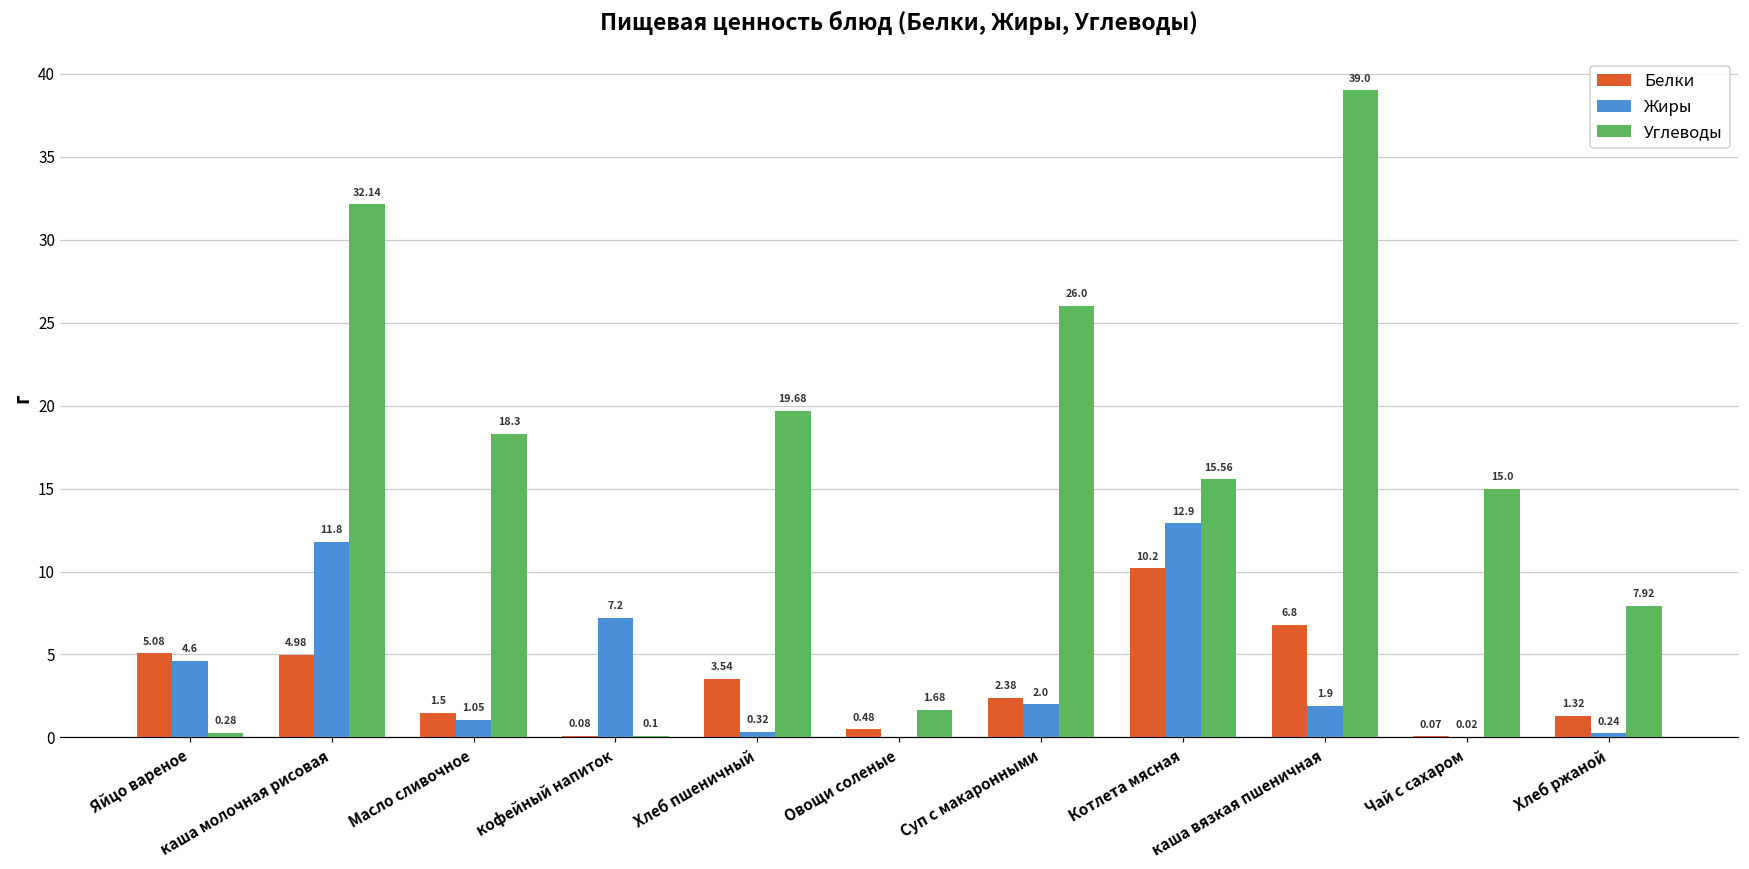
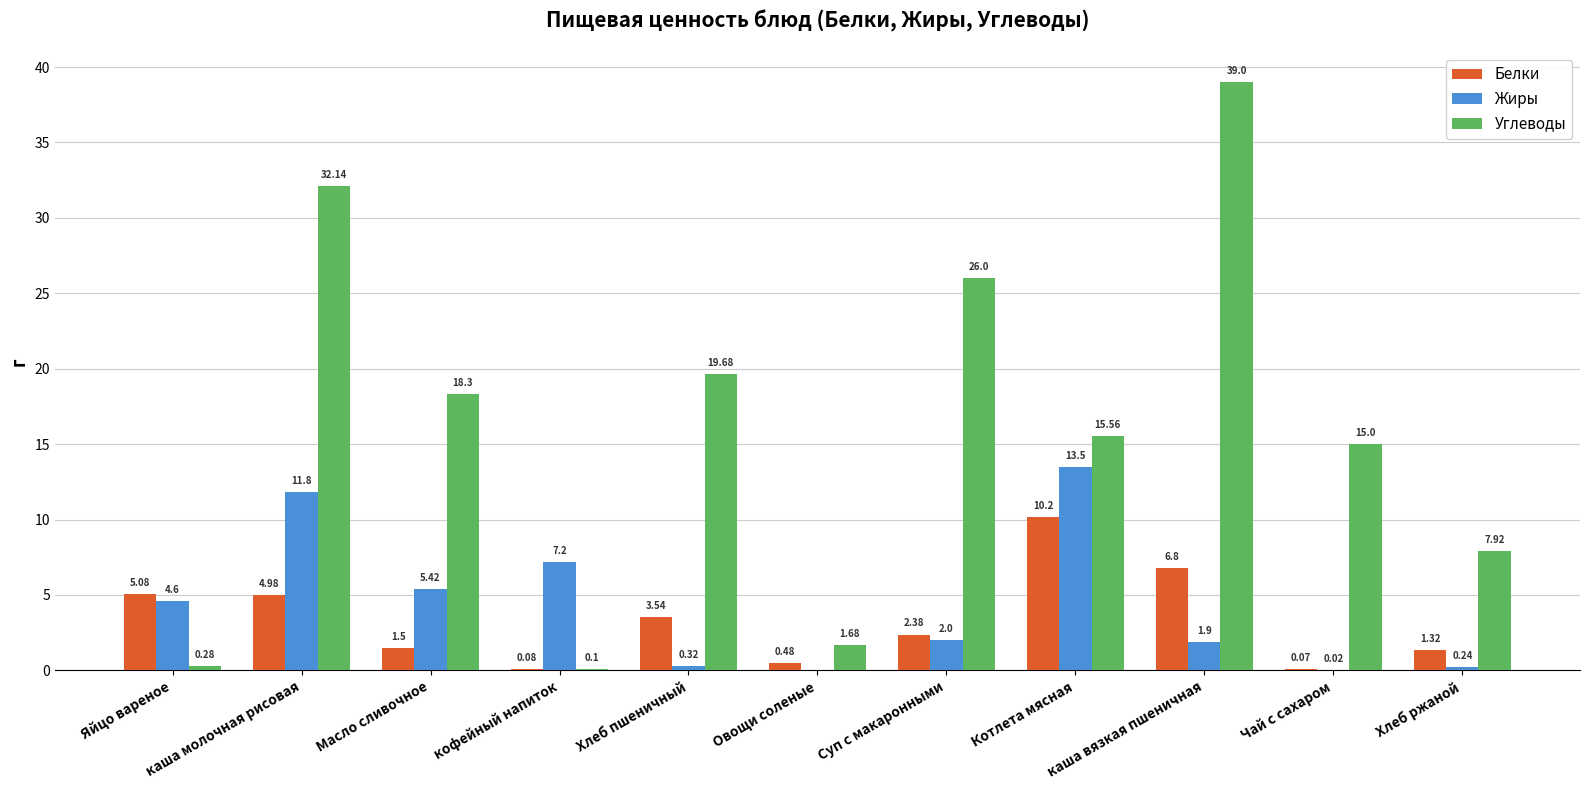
  {
    "Белки": {
      "Яйцо вареное": 5.08,
      "каша молочная рисовая": 4.98,
      "Масло сливочное": 1.5,
      "кофейный напиток": 0.08,
      "Хлеб пшеничный": 3.54,
      "Овощи соленые": 0.48,
      "Суп с макаронными": 2.38,
      "Котлета мясная": 10.2,
      "каша вязкая пшеничная": 6.8,
      "Чай с сахаром": 0.07,
      "Хлеб ржаной": 1.32
    },
    "Жиры": {
      "Яйцо вареное": 4.6,
      "каша молочная рисовая": 11.8,
-     "Масло сливочное": 1.05,
+     "Масло сливочное": 5.42,
      "кофейный напиток": 7.2,
      "Хлеб пшеничный": 0.32,
      "Суп с макаронными": 2.0,
-     "Котлета мясная": 12.9,
+     "Котлета мясная": 13.5,
      "каша вязкая пшеничная": 1.9,
      "Чай с сахаром": 0.02,
      "Хлеб ржаной": 0.24
    },
    "Углеводы": {
      "Яйцо вареное": 0.28,
      "каша молочная рисовая": 32.14,
      "Масло сливочное": 18.3,
      "кофейный напиток": 0.1,
      "Хлеб пшеничный": 19.68,
      "Овощи соленые": 1.68,
      "Суп с макаронными": 26.0,
      "Котлета мясная": 15.56,
      "каша вязкая пшеничная": 39.0,
      "Чай с сахаром": 15.0,
      "Хлеб ржаной": 7.92
    }
  }
